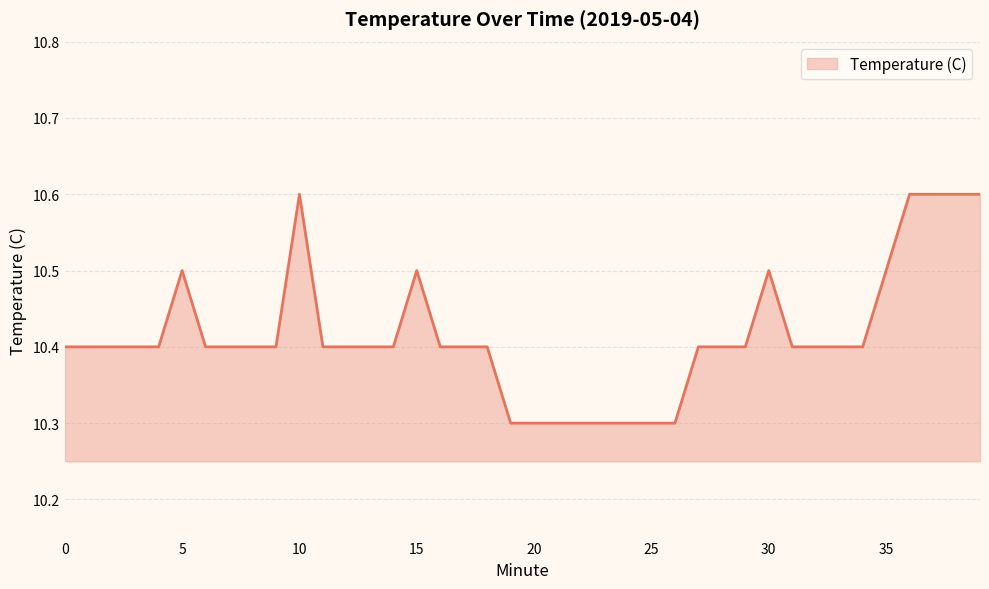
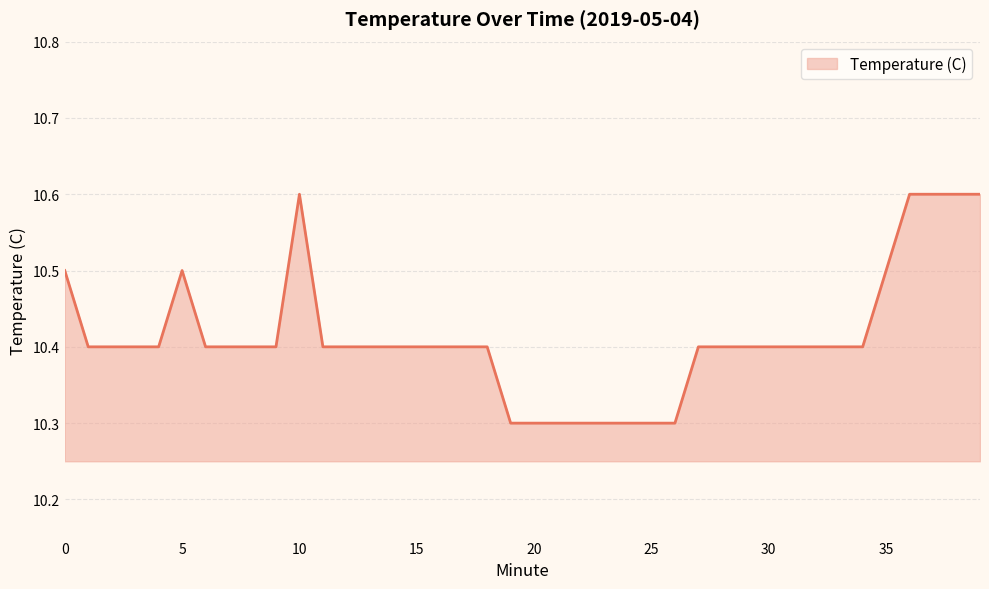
  {
-   "0": 10.4,
+   "0": 10.5,
    "5": 10.5,
    "10": 10.6,
-   "15": 10.5,
+   "15": 10.4,
    "20": 10.3,
    "25": 10.3,
-   "30": 10.5,
+   "30": 10.4,
    "35": 10.5
  }
